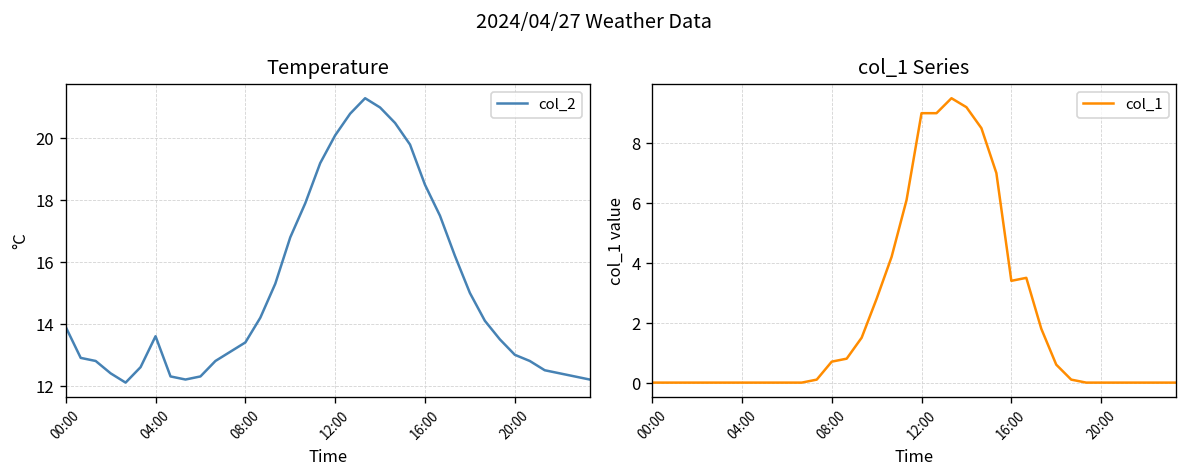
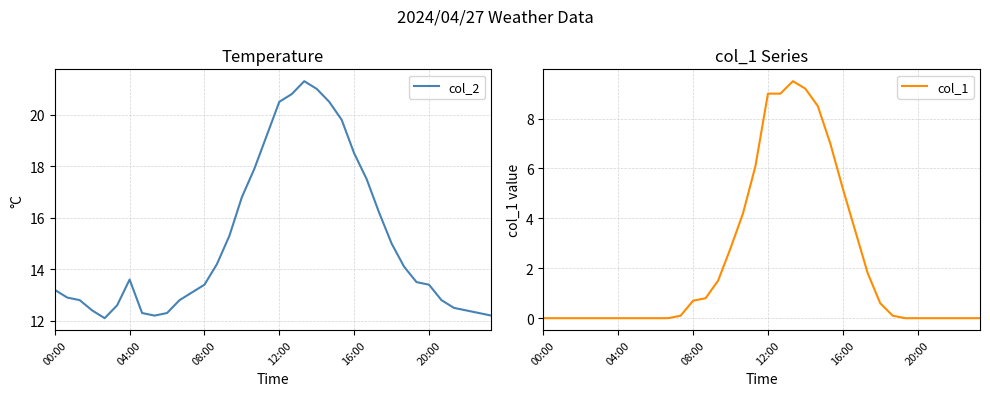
  {
    "Temperature": {
-     "00:00": 13.9,
+     "00:00": 13.2,
      "04:00": 13.6,
      "08:00": 13.4,
-     "12:00": 20.1,
+     "12:00": 20.5,
      "16:00": 18.5,
-     "20:00": 13.0
+     "20:00": 13.4
    },
    "col_1 Series": {
      "00:00": 0.0,
      "04:00": 0.0,
      "08:00": 0.7,
      "12:00": 9.0,
-     "16:00": 3.4,
+     "16:00": 5.2,
      "20:00": 0.0
    }
  }
